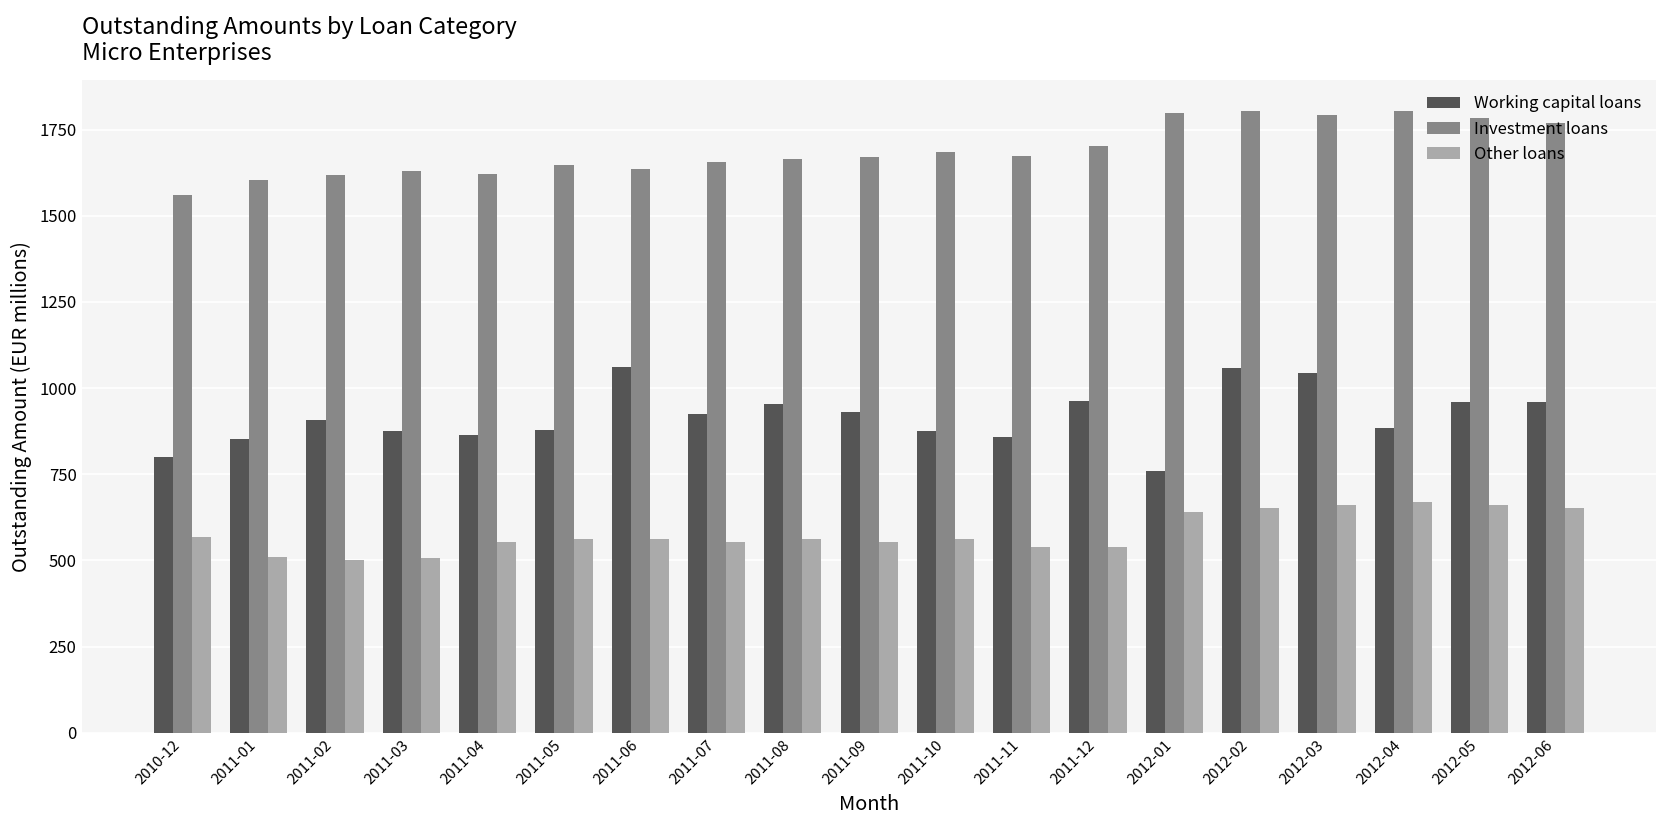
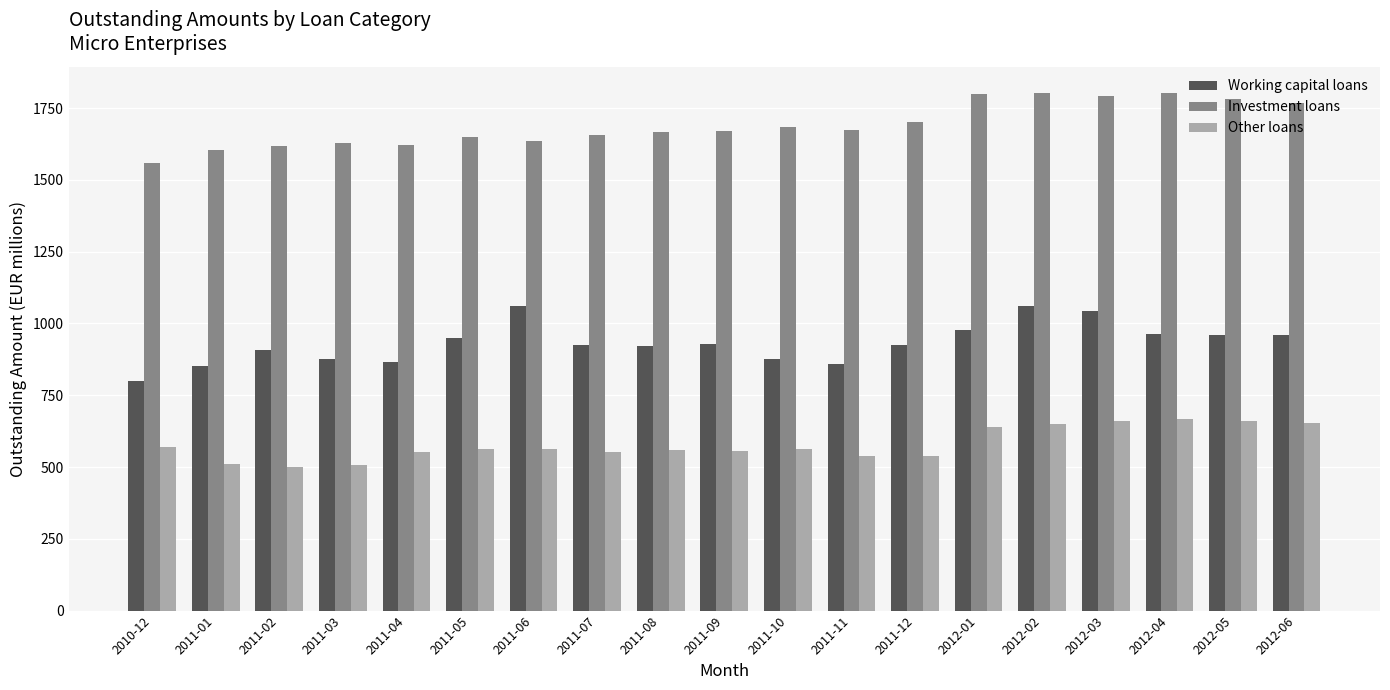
  {
    "Working capital loans": {
      "2010-12": 800,
      "2011-01": 850,
      "2011-02": 910,
      "2011-03": 880,
      "2011-04": 870,
-     "2011-05": 880,
+     "2011-05": 950,
      "2011-06": 1060,
      "2011-07": 920,
-     "2011-08": 950,
+     "2011-08": 920,
      "2011-09": 930,
      "2011-10": 870,
      "2011-11": 860,
-     "2011-12": 960,
-     "2012-01": 760,
+     "2011-12": 930,
+     "2012-01": 980,
      "2012-02": 1060,
      "2012-03": 1040,
-     "2012-04": 880,
+     "2012-04": 960,
      "2012-05": 960,
      "2012-06": 960
    }
  }
